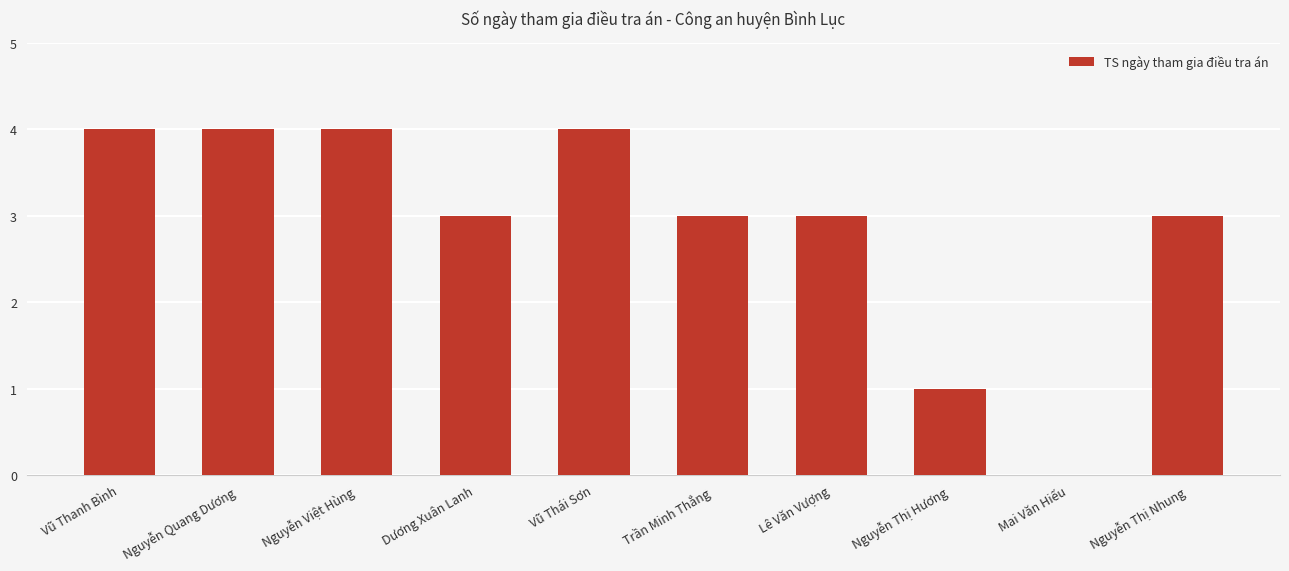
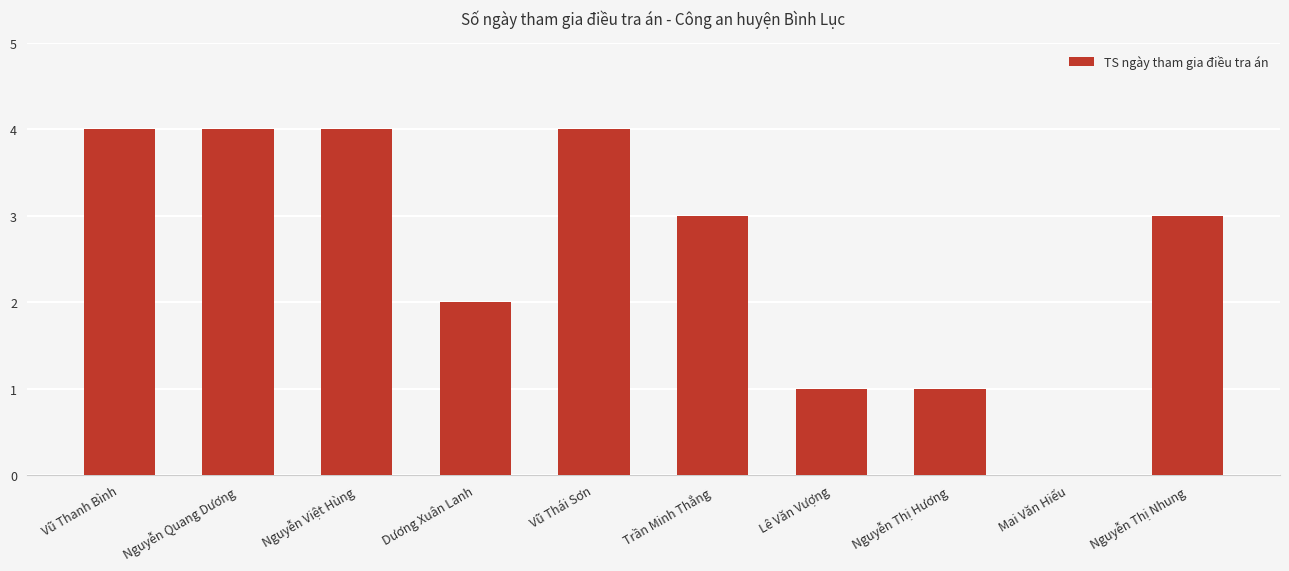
  {
    "Vũ Thanh Bình": 4,
    "Nguyễn Quang Dương": 4,
    "Nguyễn Việt Hùng": 4,
-   "Dương Xuân Lanh": 3,
+   "Dương Xuân Lanh": 2,
    "Vũ Thái Sơn": 4,
    "Trần Minh Thắng": 3,
-   "Lê Văn Vượng": 3,
+   "Lê Văn Vượng": 1,
    "Nguyễn Thị Hương": 1,
    "Mai Văn Hiếu": 0,
    "Nguyễn Thị Nhung": 3
  }
